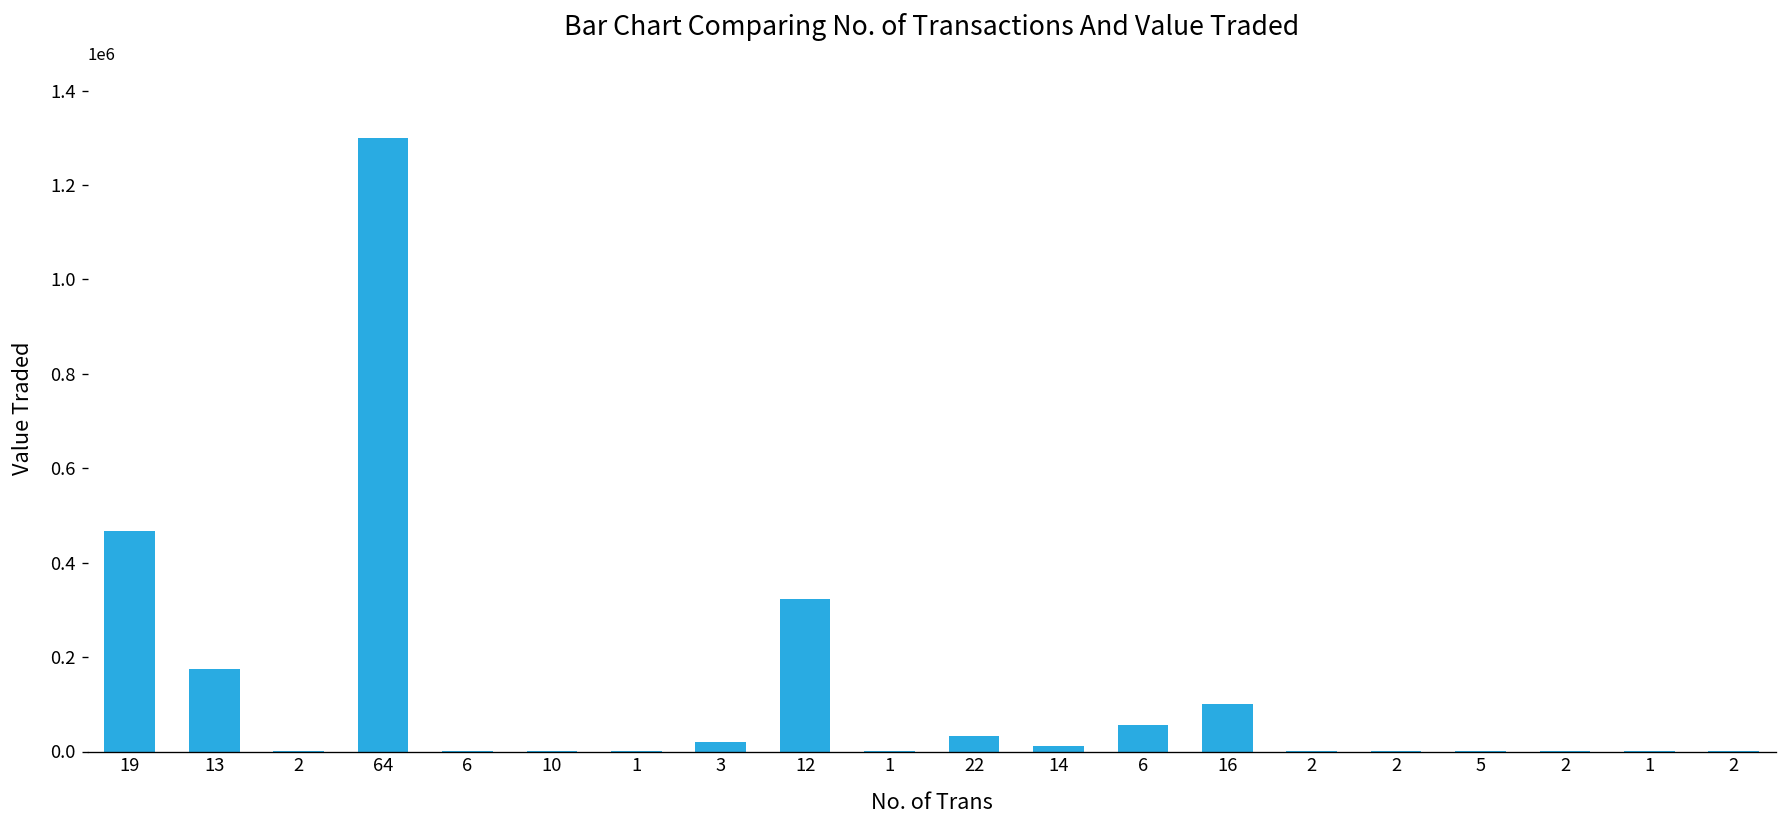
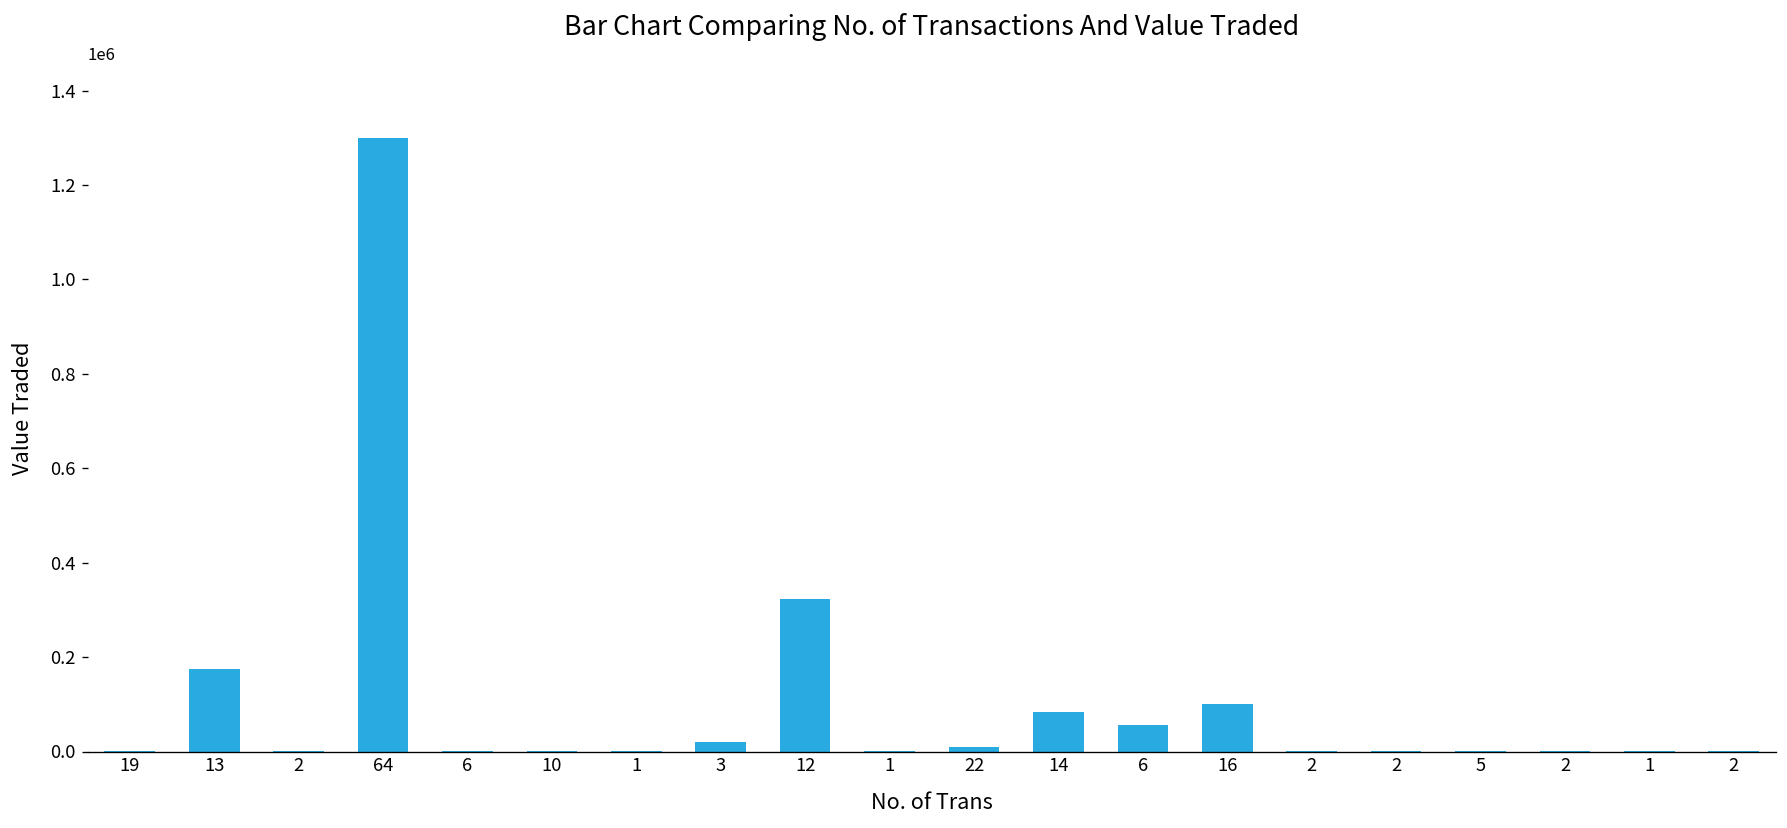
  {
-   "19": 470000,
+   "19": 0,
    "13": 170000,
    "64": 1300000,
    "3": 20000,
    "12": 320000,
-   "22": 30000,
-   "14": 10000,
+   "22": 10000,
+   "14": 80000,
    "16": 100000
  }
